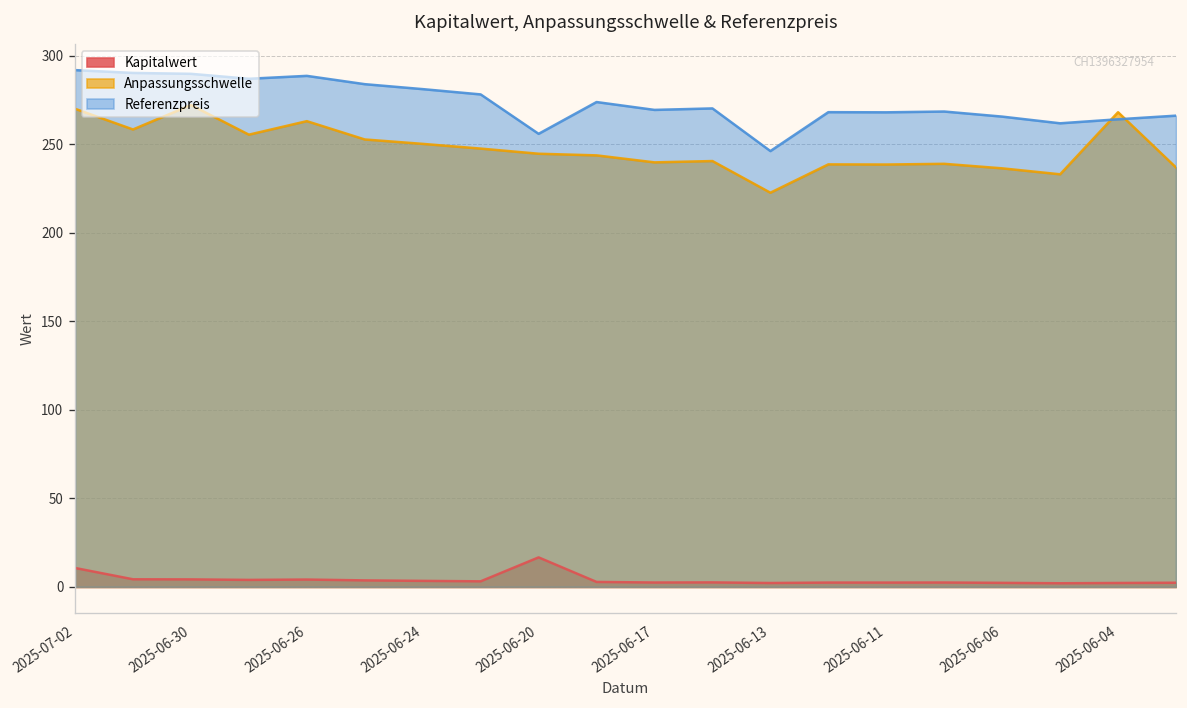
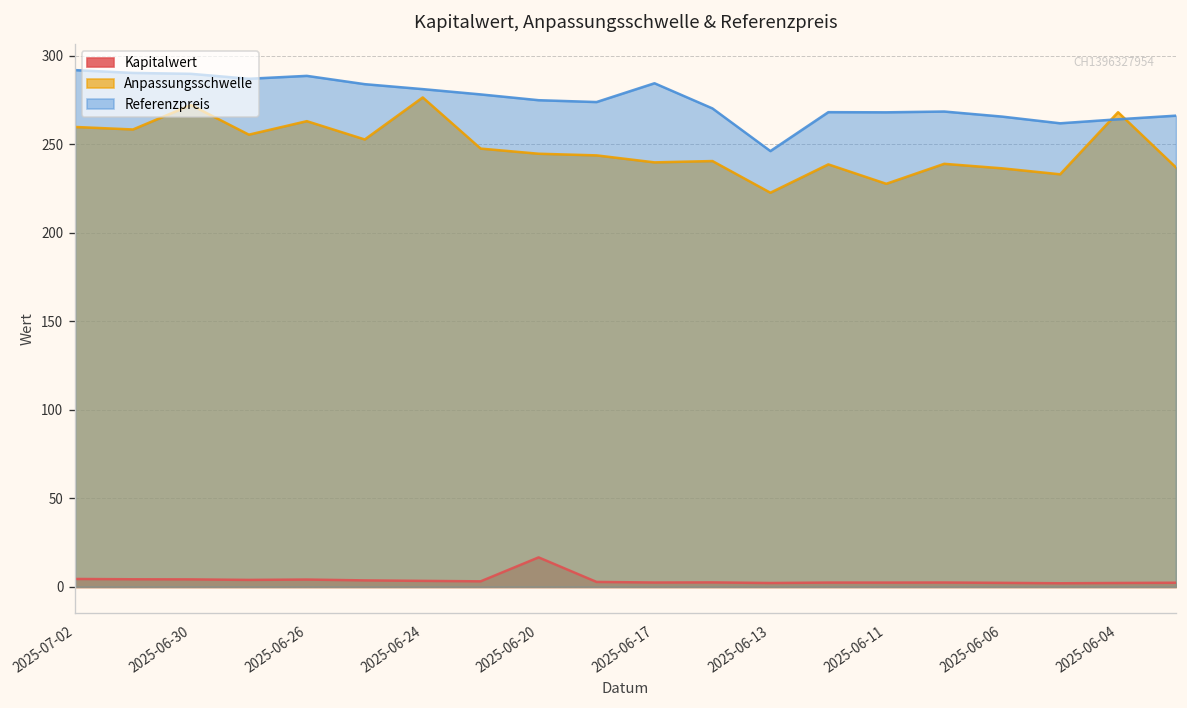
  {
    "Kapitalwert": {
-     "2025-07-02": 11,
+     "2025-07-02": 4,
      "2025-06-30": 4,
      "2025-06-26": 4,
      "2025-06-24": 3,
      "2025-06-20": 17,
      "2025-06-17": 2,
      "2025-06-13": 2,
      "2025-06-11": 2,
      "2025-06-06": 2,
      "2025-06-04": 2
    },
    "Anpassungsschwelle": {
-     "2025-07-02": 270,
+     "2025-07-02": 260,
      "2025-06-26": 263,
-     "2025-06-24": 250,
+     "2025-06-24": 277,
      "2025-06-20": 245,
      "2025-06-17": 240,
      "2025-06-13": 223,
-     "2025-06-11": 239,
+     "2025-06-11": 228,
      "2025-06-06": 237,
      "2025-06-04": 268
    },
    "Referenzpreis": {
      "2025-07-02": 292,
      "2025-06-26": 289,
      "2025-06-24": 281,
-     "2025-06-20": 256,
-     "2025-06-17": 270,
+     "2025-06-20": 275,
+     "2025-06-17": 285,
      "2025-06-13": 246,
      "2025-06-11": 268,
      "2025-06-06": 266,
      "2025-06-04": 264
    }
  }
